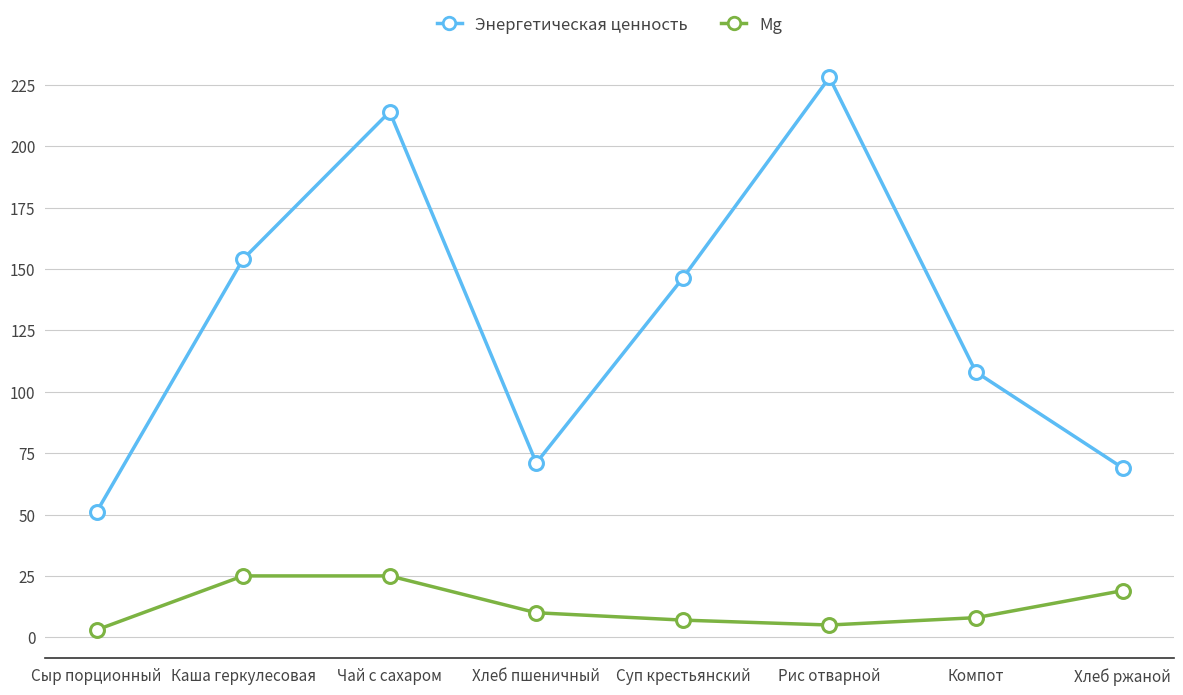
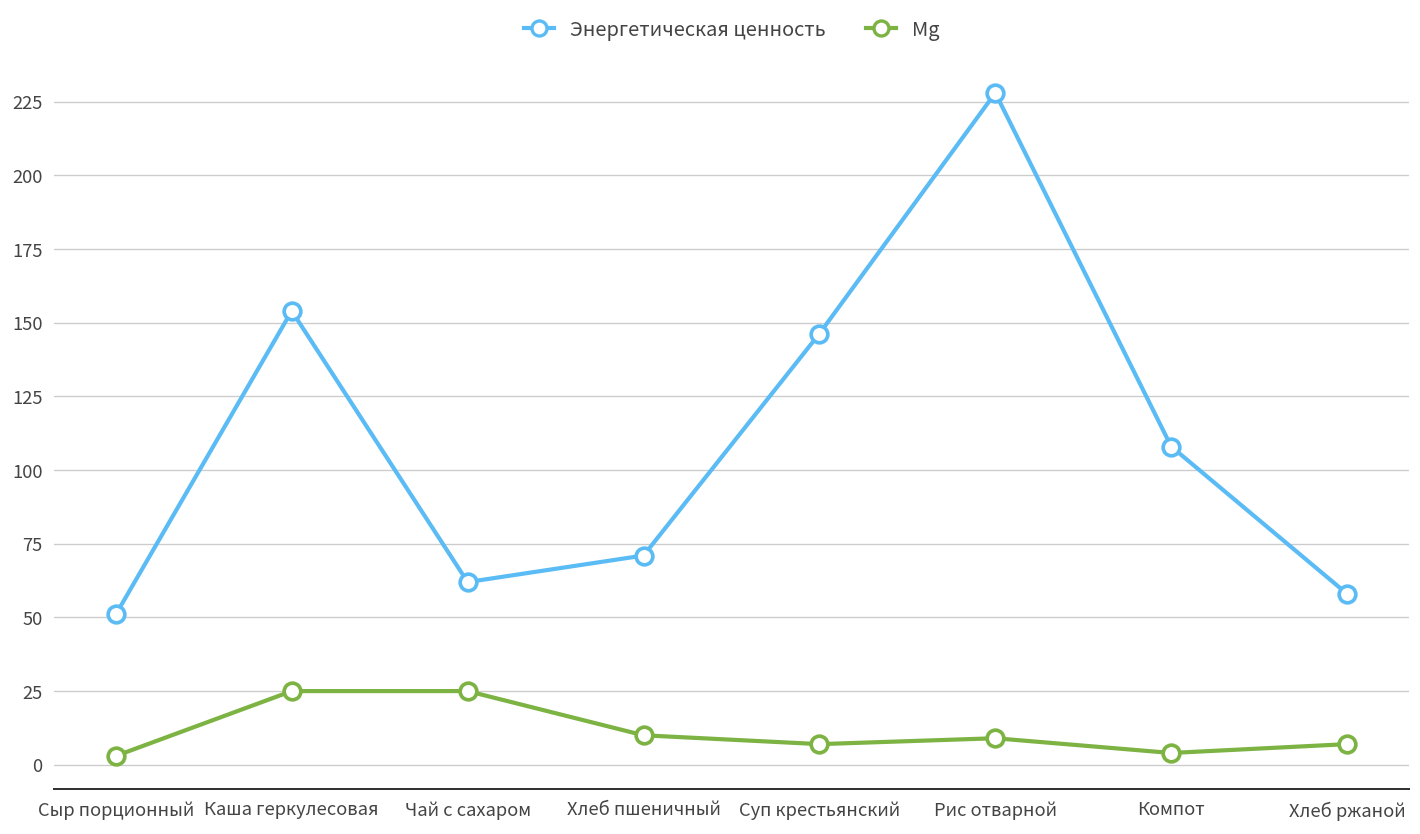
  {
    "Энергетическая ценность": {
      "Сыр порционный": 51,
      "Каша геркулесовая": 154,
-     "Чай с сахаром": 214,
+     "Чай с сахаром": 62,
      "Хлеб пшеничный": 71,
      "Суп крестьянский": 146,
      "Рис отварной": 228,
      "Компот": 108,
-     "Хлеб ржаной": 69
+     "Хлеб ржаной": 58
    },
    "Mg": {
      "Сыр порционный": 3,
      "Каша геркулесовая": 25,
      "Чай с сахаром": 25,
      "Хлеб пшеничный": 10,
      "Суп крестьянский": 7,
-     "Рис отварной": 5,
-     "Компот": 8,
-     "Хлеб ржаной": 19
+     "Рис отварной": 9,
+     "Компот": 4,
+     "Хлеб ржаной": 7
    }
  }
